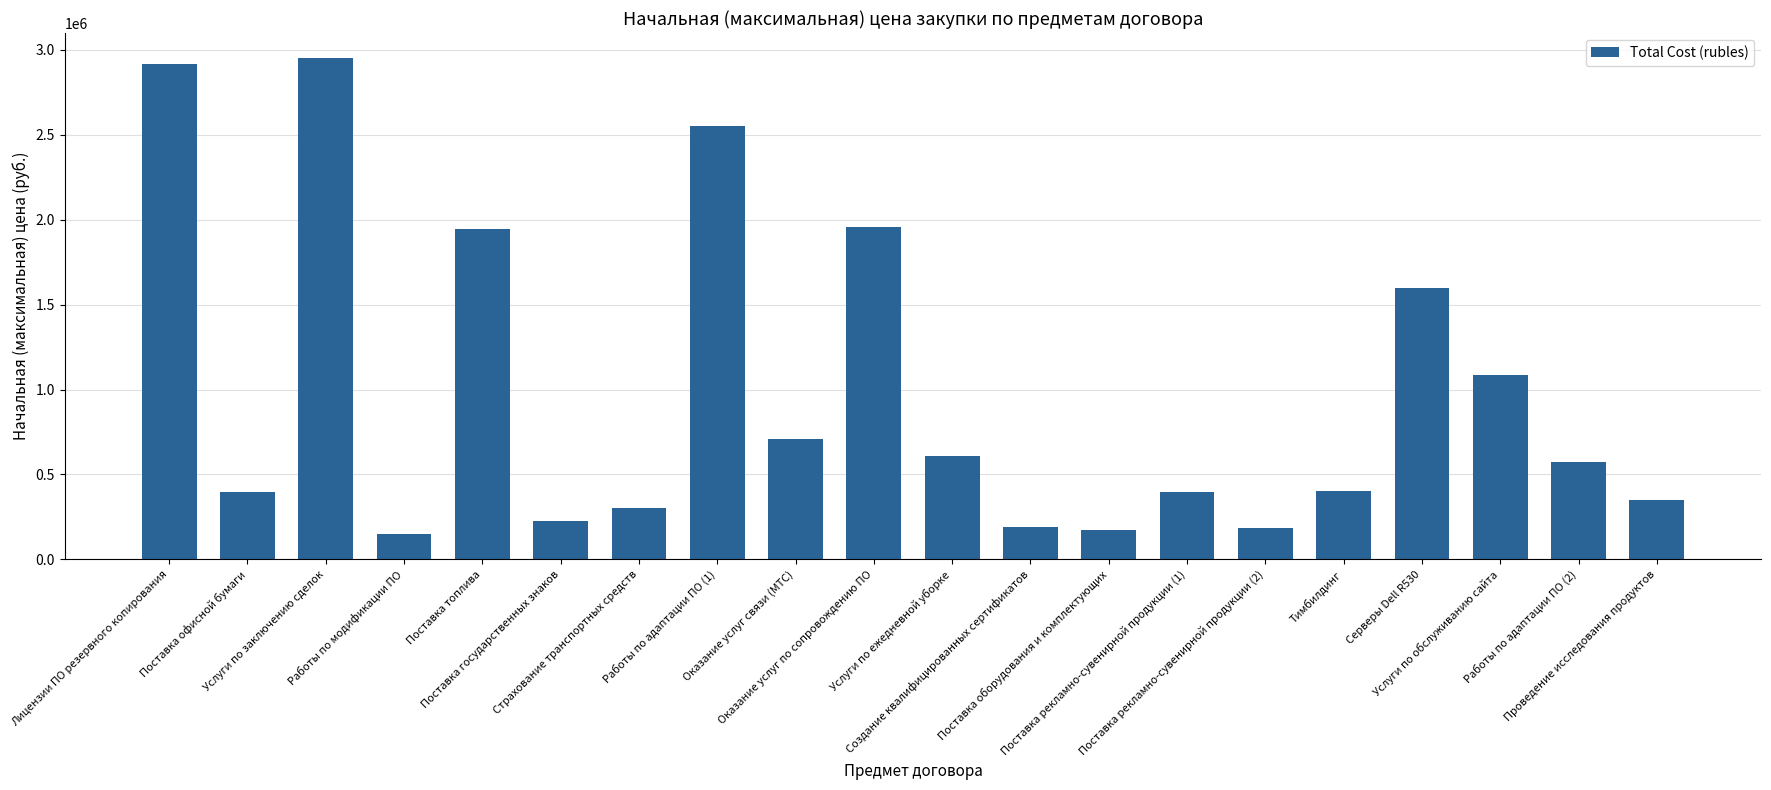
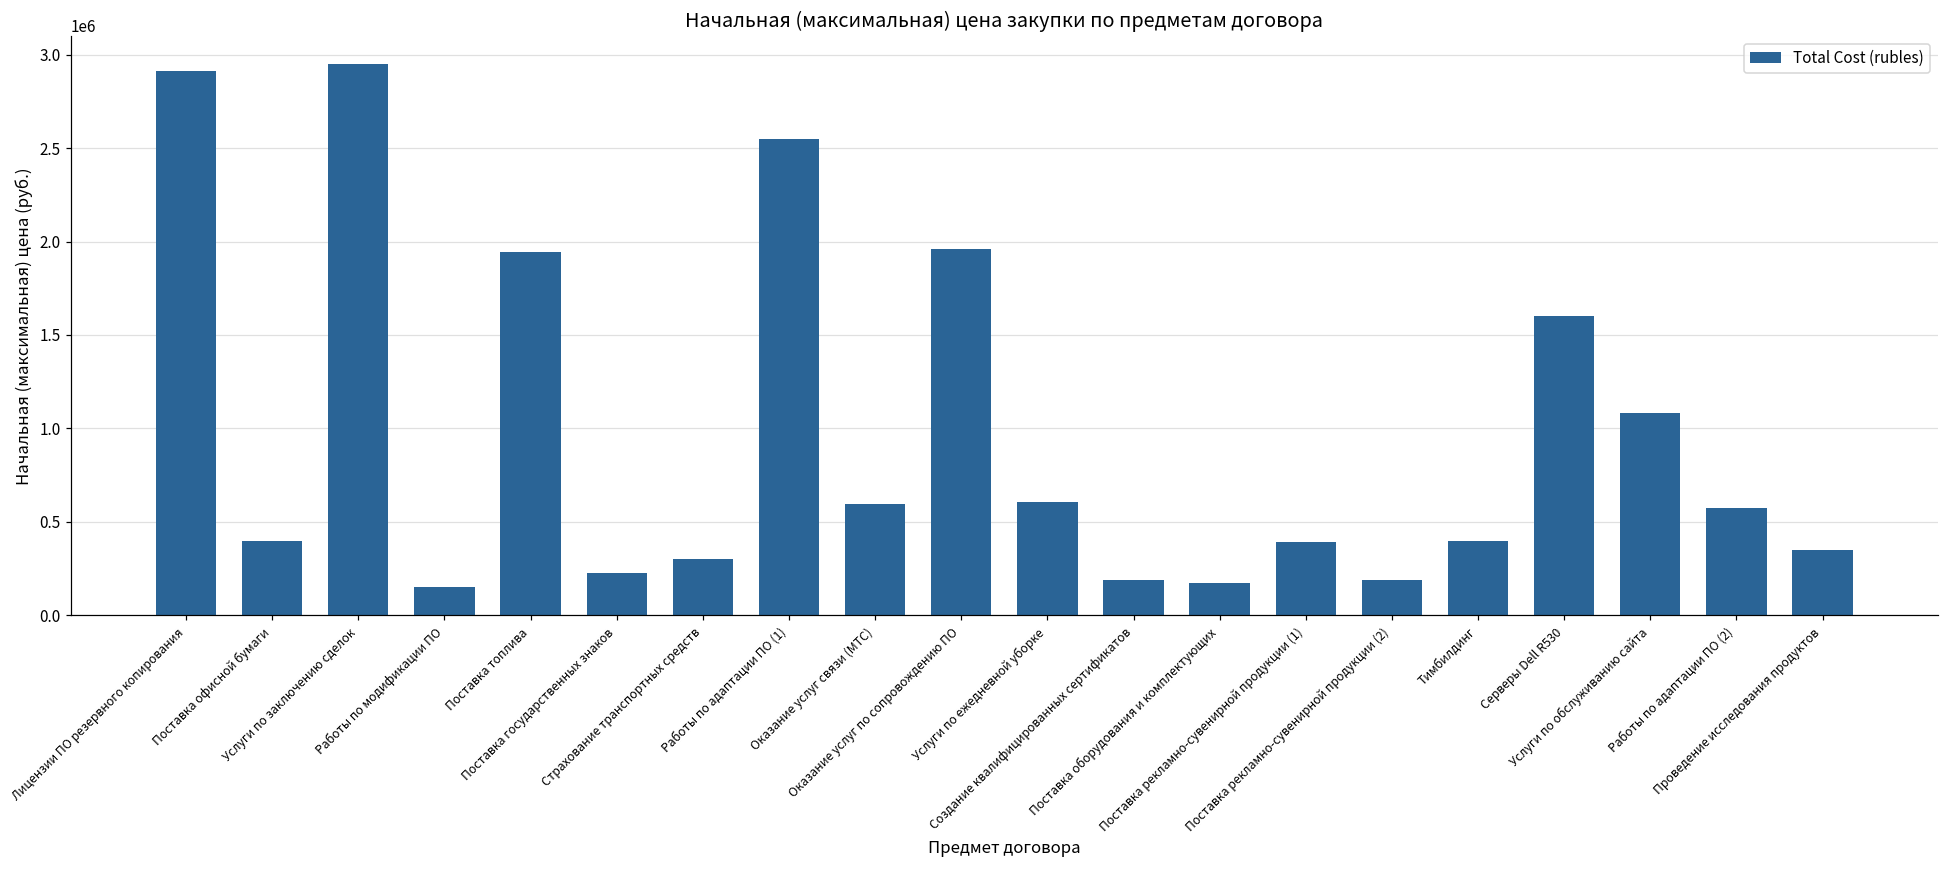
  {
    "Лицензии ПО резервного копирования": 2910000,
    "Поставка офисной бумаги": 400000,
    "Услуги по заключению сделок": 2950000,
    "Работы по модификации ПО": 150000,
    "Поставка топлива": 1940000,
    "Поставка государственных знаков": 230000,
    "Страхование транспортных средств": 300000,
    "Работы по адаптации ПО (1)": 2550000,
-   "Оказание услуг связи (МТС)": 710000,
+   "Оказание услуг связи (МТС)": 590000,
    "Оказание услуг по сопровождению ПО": 1960000,
    "Услуги по ежедневной уборке": 610000,
    "Создание квалифицированных сертификатов": 190000,
    "Поставка оборудования и комплектующих": 180000,
    "Поставка рекламно-сувенирной продукции (1)": 400000,
    "Поставка рекламно-сувенирной продукции (2)": 190000,
    "Тимбилдинг": 400000,
    "Серверы Dell R530": 1600000,
    "Услуги по обслуживанию сайта": 1080000,
    "Работы по адаптации ПО (2)": 570000,
    "Проведение исследования продуктов": 350000
  }
